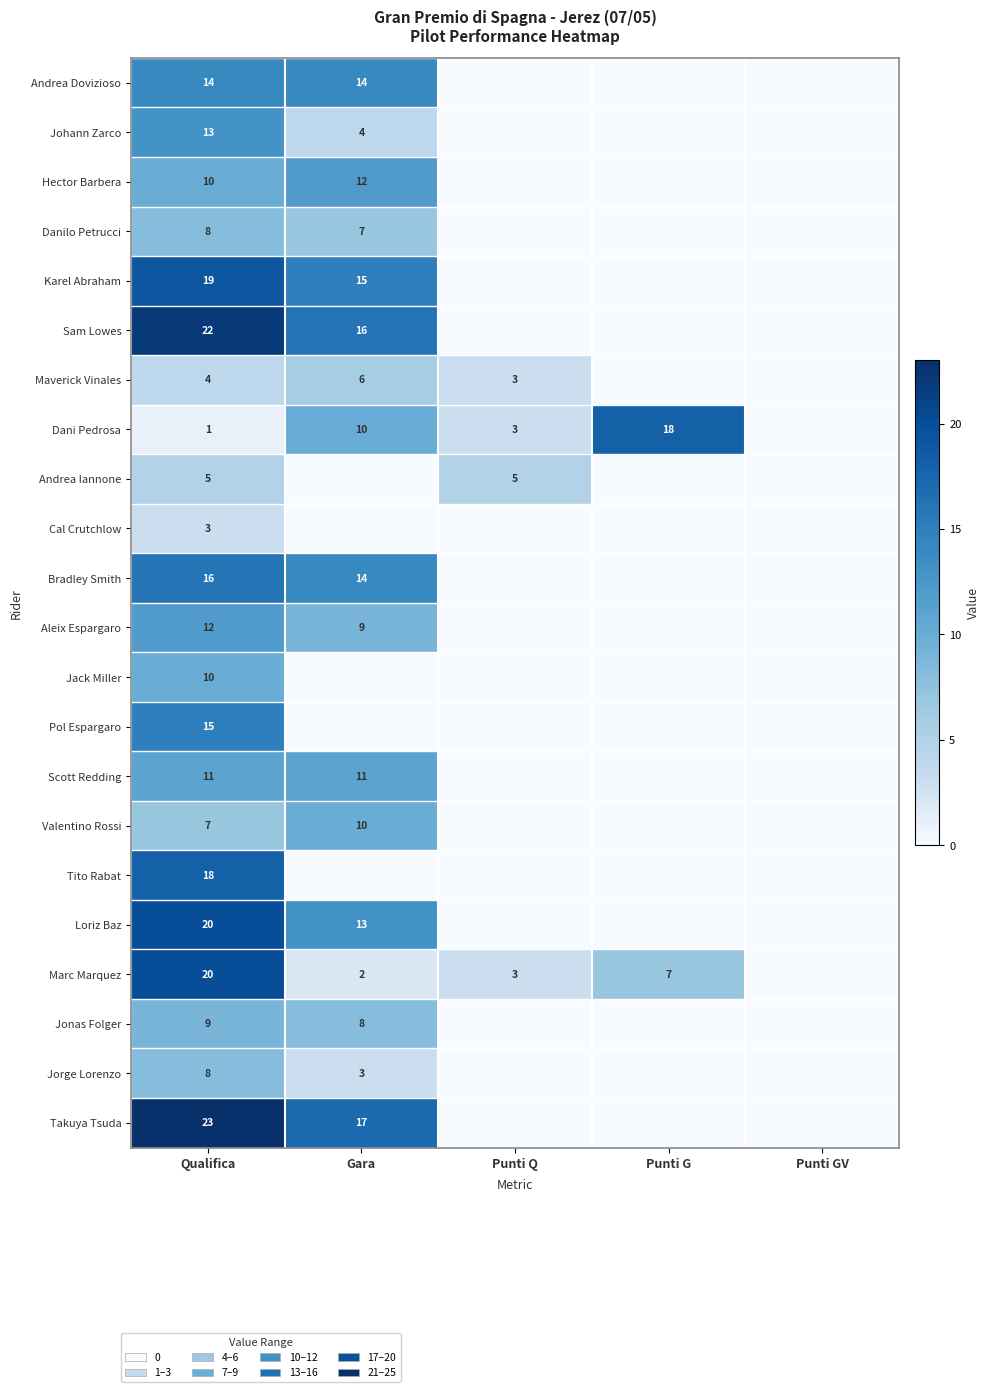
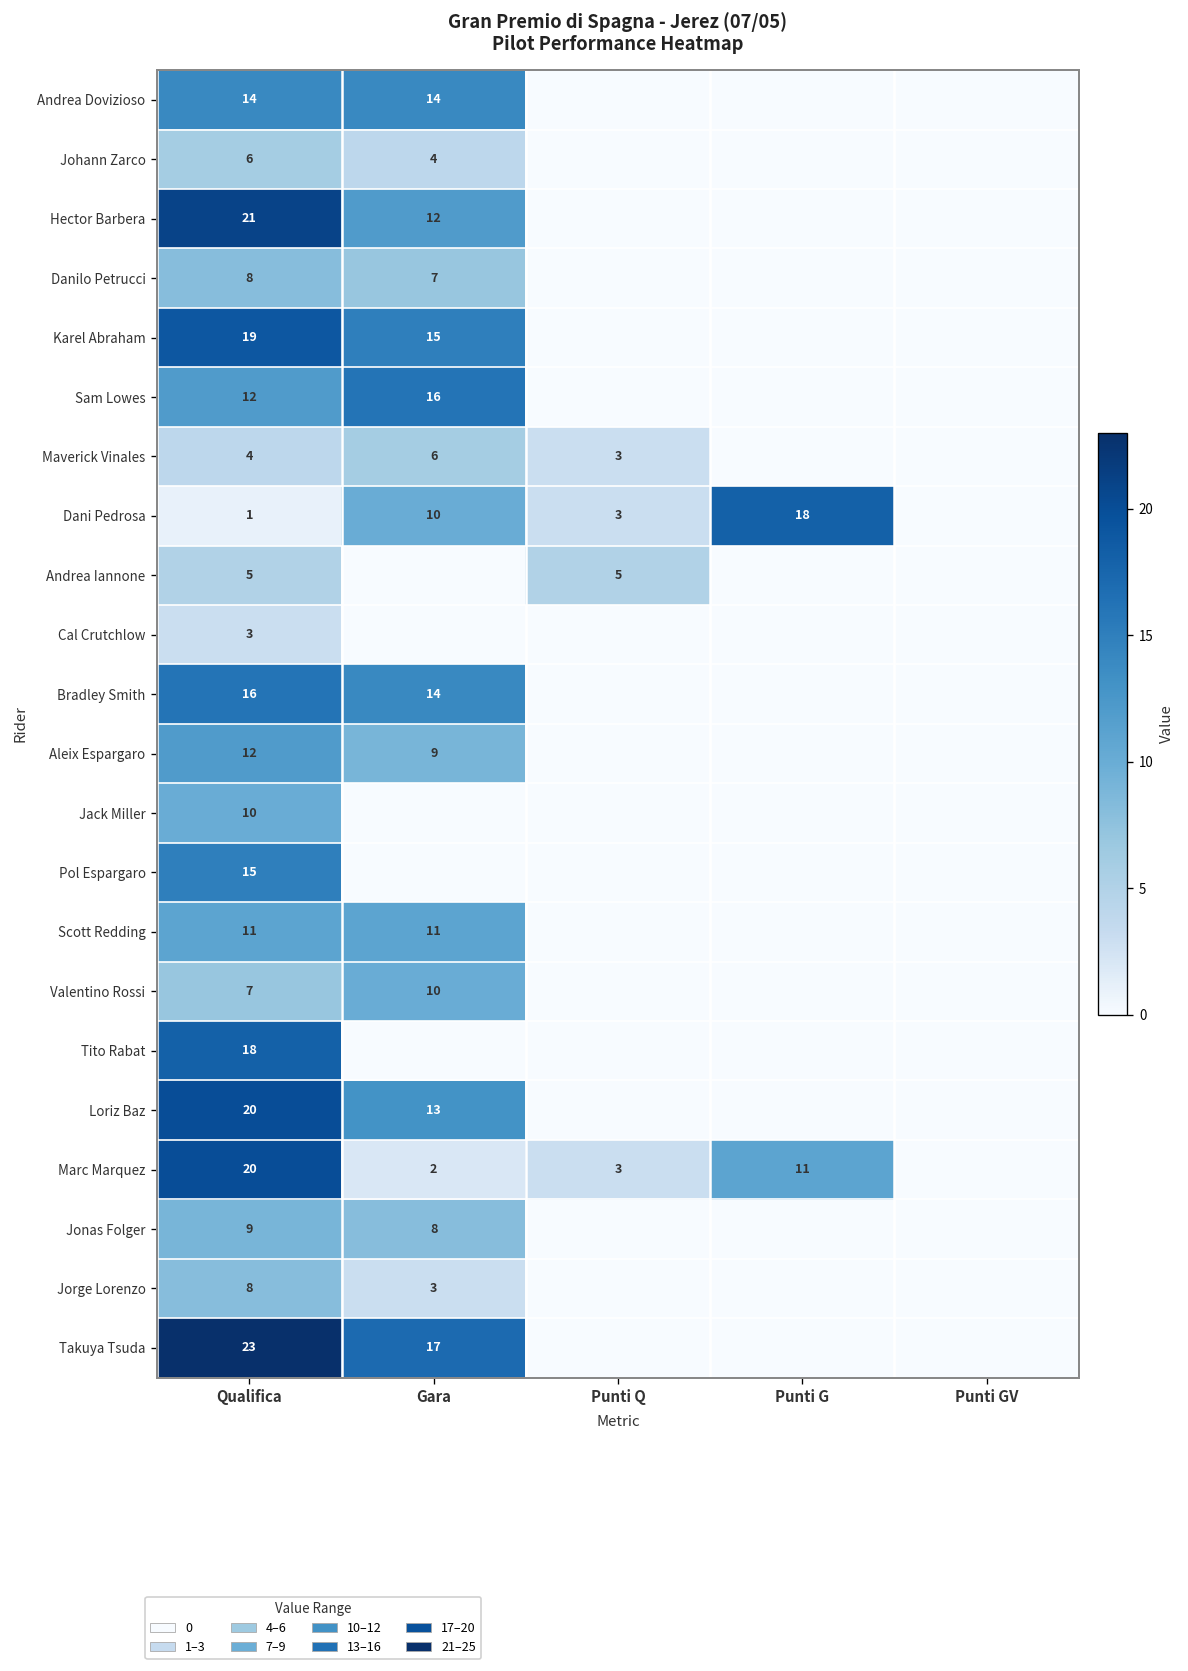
  {
    "Andrea Dovizioso": {
      "Qualifica": 14,
      "Gara": 14
    },
    "Johann Zarco": {
-     "Qualifica": 13,
+     "Qualifica": 6,
      "Gara": 4
    },
    "Hector Barbera": {
-     "Qualifica": 10,
+     "Qualifica": 21,
      "Gara": 12
    },
    "Danilo Petrucci": {
      "Qualifica": 8,
      "Gara": 7
    },
    "Karel Abraham": {
      "Qualifica": 19,
      "Gara": 15
    },
    "Sam Lowes": {
-     "Qualifica": 22,
+     "Qualifica": 12,
      "Gara": 16
    },
    "Maverick Vinales": {
      "Qualifica": 4,
      "Gara": 6,
      "Punti Q": 3
    },
    "Dani Pedrosa": {
      "Qualifica": 1,
      "Gara": 10,
      "Punti Q": 3,
      "Punti G": 18
    },
    "Andrea Iannone": {
      "Qualifica": 5,
      "Punti Q": 5
    },
    "Cal Crutchlow": {
      "Qualifica": 3
    },
    "Bradley Smith": {
      "Qualifica": 16,
      "Gara": 14
    },
    "Aleix Espargaro": {
      "Qualifica": 12,
      "Gara": 9
    },
    "Jack Miller": {
      "Qualifica": 10
    },
    "Pol Espargaro": {
      "Qualifica": 15
    },
    "Scott Redding": {
      "Qualifica": 11,
      "Gara": 11
    },
    "Valentino Rossi": {
      "Qualifica": 7,
      "Gara": 10
    },
    "Tito Rabat": {
      "Qualifica": 18
    },
    "Loriz Baz": {
      "Qualifica": 20,
      "Gara": 13
    },
    "Marc Marquez": {
      "Qualifica": 20,
      "Gara": 2,
      "Punti Q": 3,
-     "Punti G": 7
+     "Punti G": 11
    },
    "Jonas Folger": {
      "Qualifica": 9,
      "Gara": 8
    },
    "Jorge Lorenzo": {
      "Qualifica": 8,
      "Gara": 3
    },
    "Takuya Tsuda": {
      "Qualifica": 23,
      "Gara": 17
    }
  }
